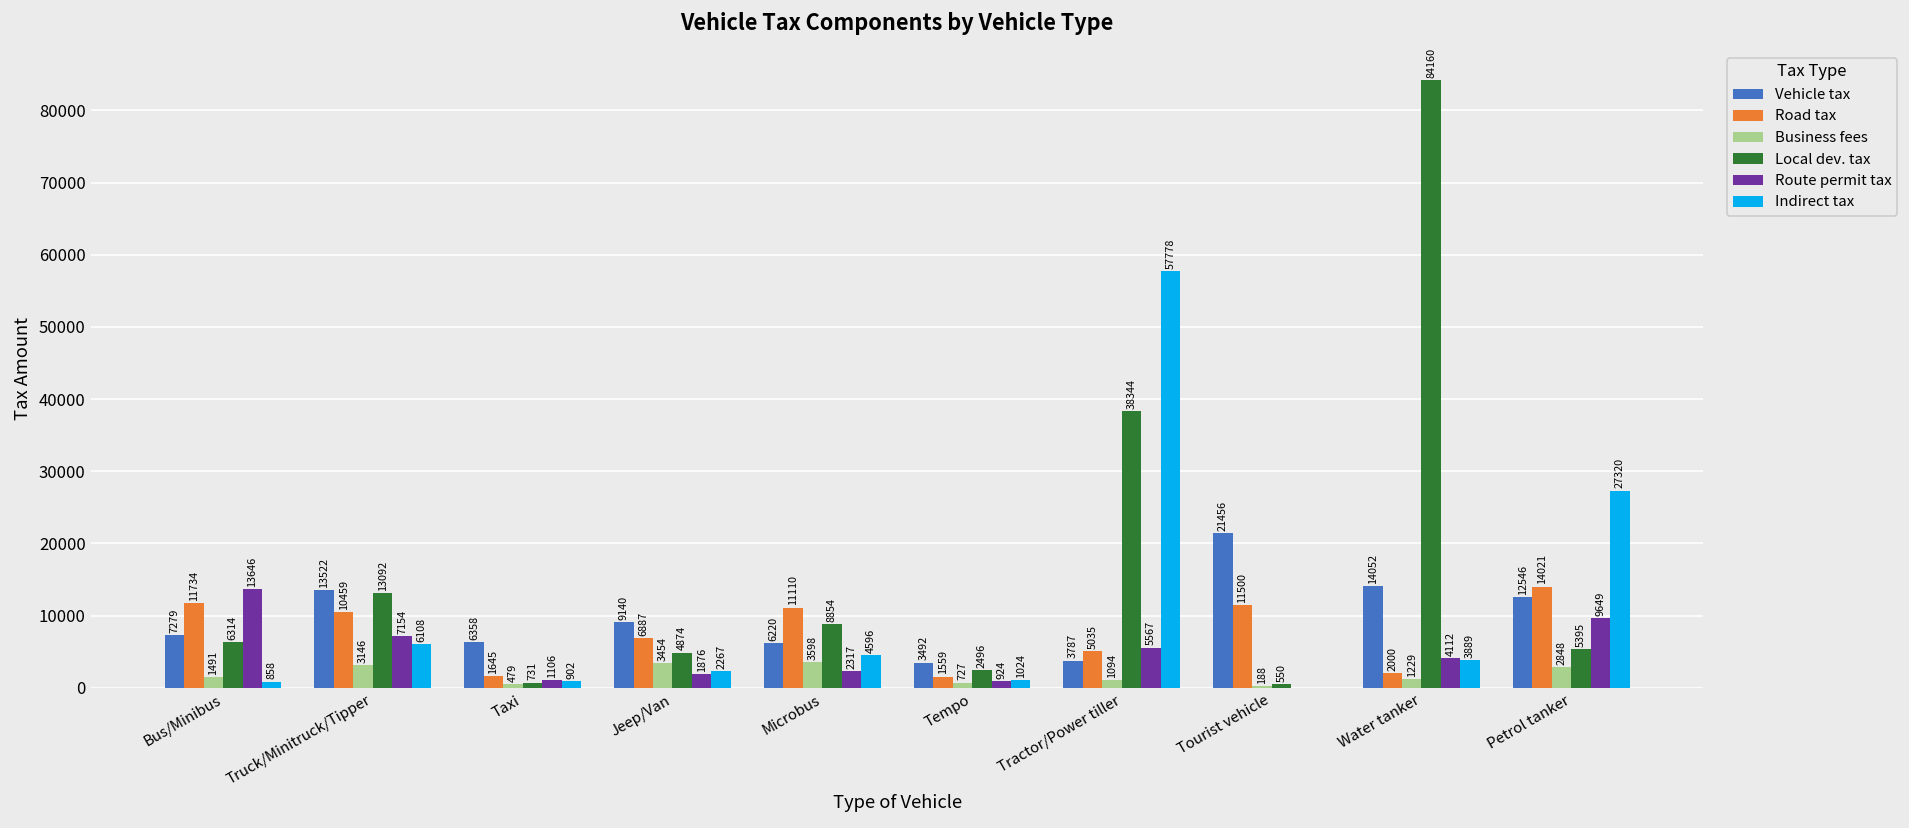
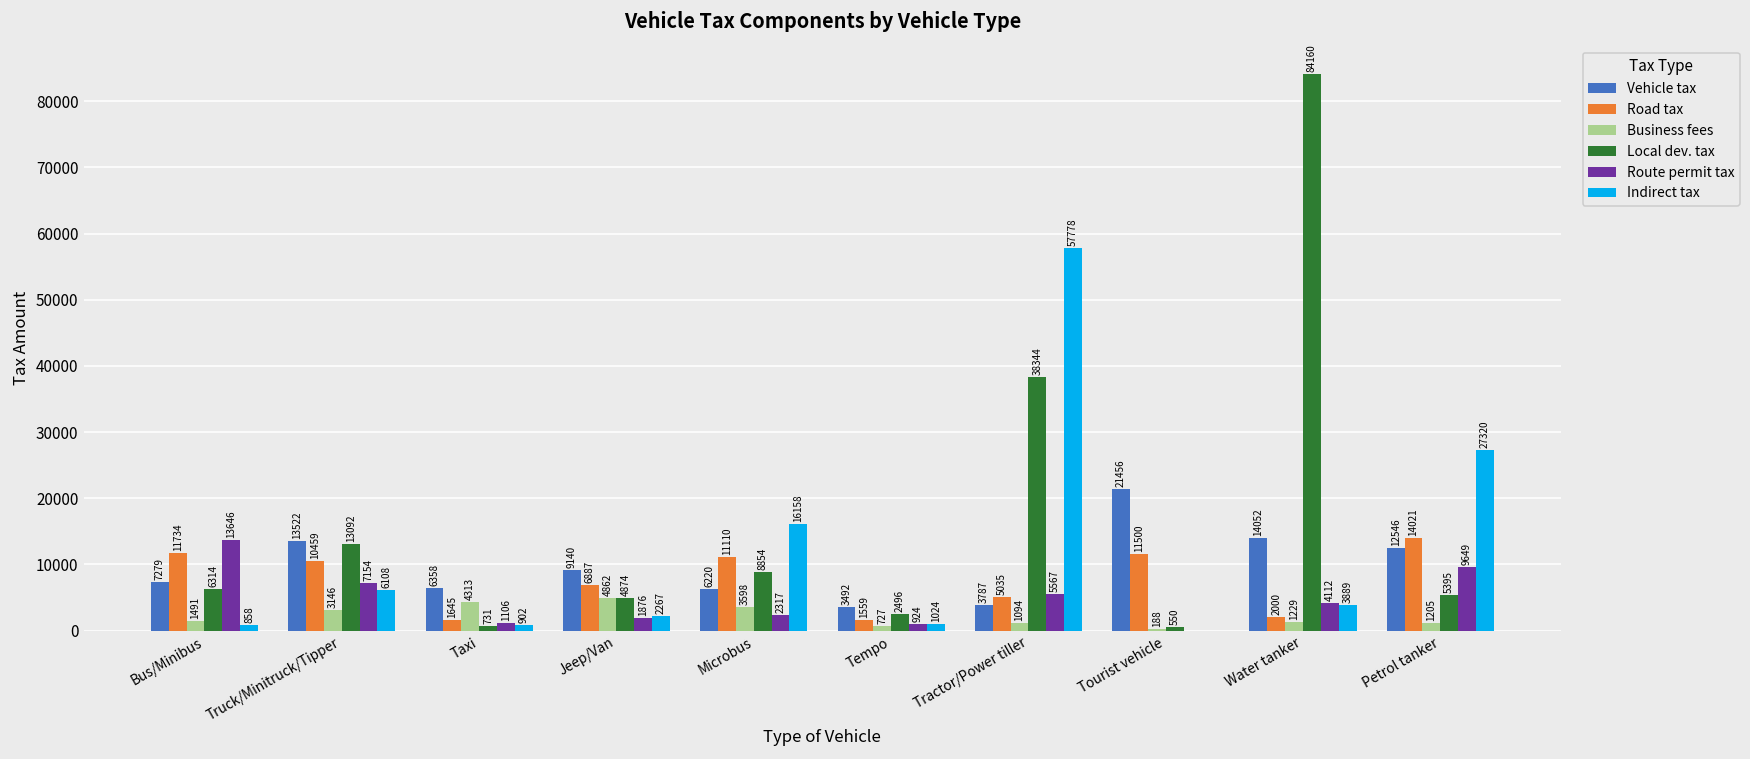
  {
    "Vehicle tax": {
      "Bus/Minibus": 7279,
      "Truck/Minitruck/Tipper": 13522,
      "Taxi": 6358,
      "Jeep/Van": 9140,
      "Microbus": 6220,
      "Tempo": 3492,
      "Tractor/Power tiller": 3787,
      "Tourist vehicle": 21456,
      "Water tanker": 14052,
      "Petrol tanker": 12546
    },
    "Road tax": {
      "Bus/Minibus": 11734,
      "Truck/Minitruck/Tipper": 10459,
      "Taxi": 1645,
      "Jeep/Van": 6887,
      "Microbus": 11110,
      "Tempo": 1559,
      "Tractor/Power tiller": 5035,
      "Tourist vehicle": 11500,
      "Water tanker": 2000,
      "Petrol tanker": 14021
    },
    "Business fees": {
      "Bus/Minibus": 1491,
      "Truck/Minitruck/Tipper": 3146,
-     "Taxi": 479,
-     "Jeep/Van": 3454,
+     "Taxi": 4313,
+     "Jeep/Van": 4862,
      "Microbus": 3598,
      "Tempo": 727,
      "Tractor/Power tiller": 1094,
      "Tourist vehicle": 188,
      "Water tanker": 1229,
-     "Petrol tanker": 2848
+     "Petrol tanker": 1205
    },
    "Local dev. tax": {
      "Bus/Minibus": 6314,
      "Truck/Minitruck/Tipper": 13092,
      "Taxi": 731,
      "Jeep/Van": 4874,
      "Microbus": 8854,
      "Tempo": 2496,
      "Tractor/Power tiller": 38344,
      "Tourist vehicle": 550,
      "Water tanker": 84160,
      "Petrol tanker": 5395
    },
    "Route permit tax": {
      "Bus/Minibus": 13646,
      "Truck/Minitruck/Tipper": 7154,
      "Taxi": 1106,
      "Jeep/Van": 1876,
      "Microbus": 2317,
      "Tempo": 924,
      "Tractor/Power tiller": 5567,
      "Water tanker": 4112,
      "Petrol tanker": 9649
    },
    "Indirect tax": {
      "Bus/Minibus": 858,
      "Truck/Minitruck/Tipper": 6108,
      "Taxi": 902,
      "Jeep/Van": 2267,
-     "Microbus": 4596,
+     "Microbus": 16158,
      "Tempo": 1024,
      "Tractor/Power tiller": 57778,
      "Water tanker": 3889,
      "Petrol tanker": 27320
    }
  }
